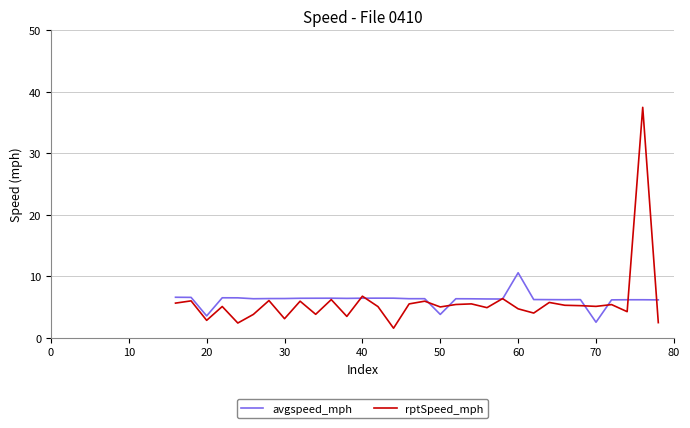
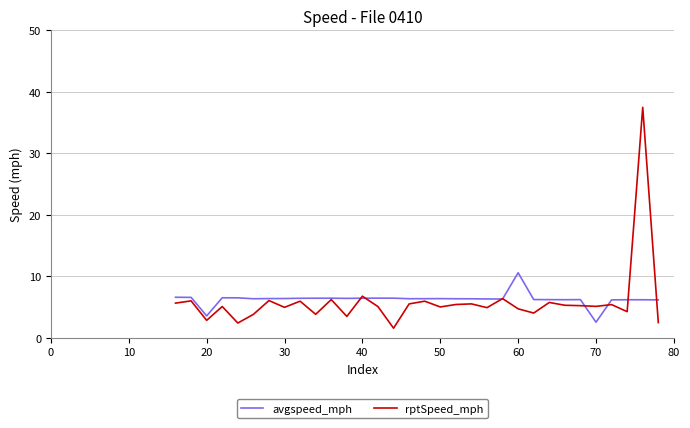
  {
    "avgspeed_mph": {
      "20": 4,
      "30": 6,
-     "50": 4,
+     "50": 6,
      "60": 11,
      "70": 2
    },
    "rptSpeed_mph": {
      "20": 3,
-     "30": 3,
+     "30": 5,
      "50": 5,
      "60": 5,
      "70": 5
    }
  }
